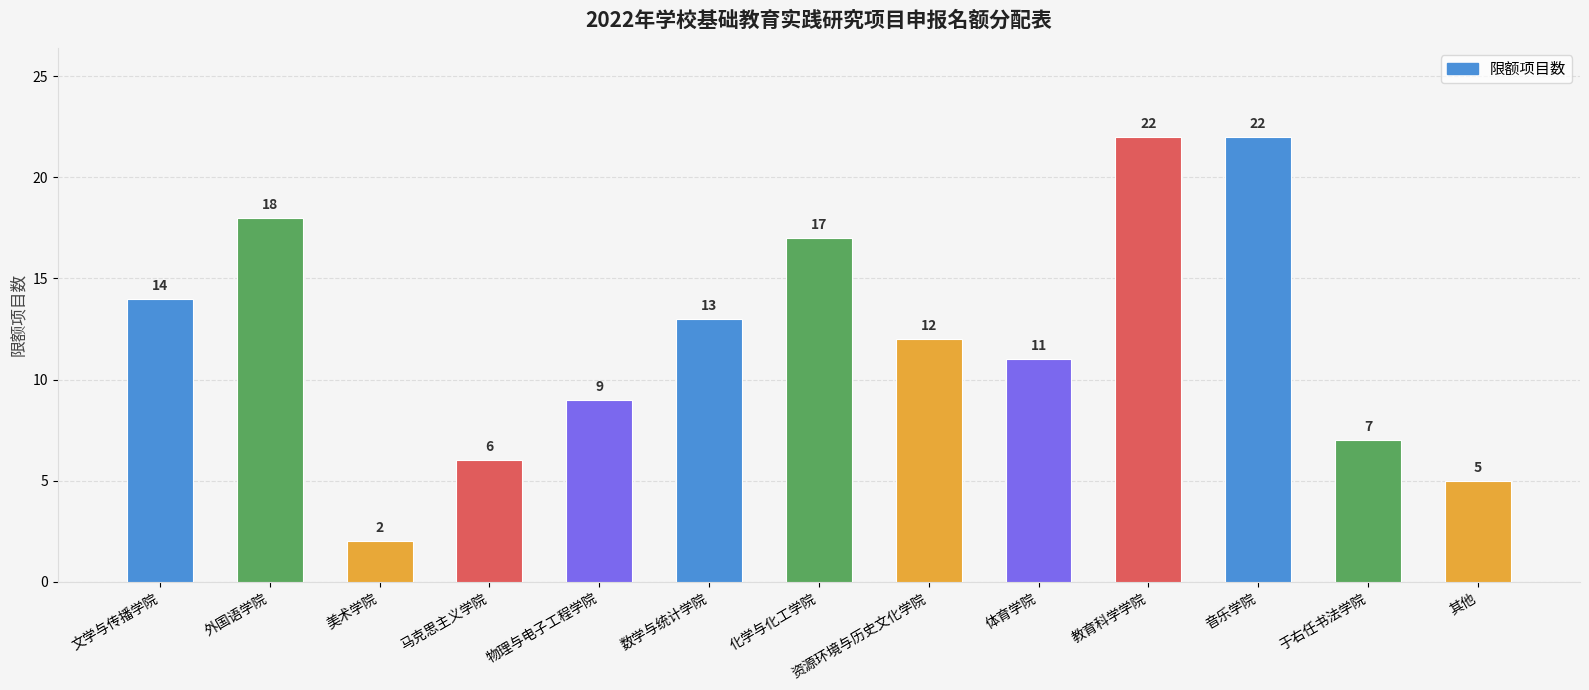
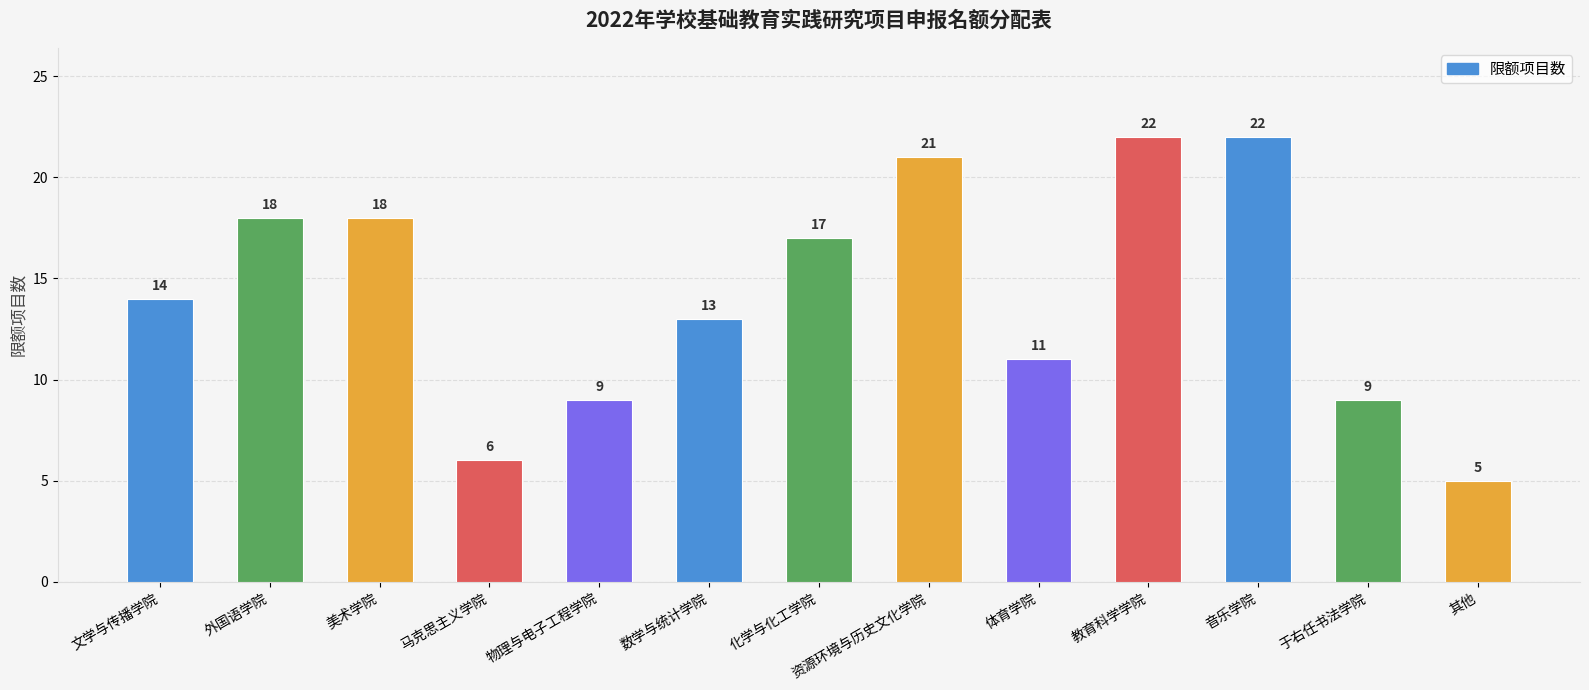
  {
    "文学与传播学院": 14,
    "外国语学院": 18,
-   "美术学院": 2,
+   "美术学院": 18,
    "马克思主义学院": 6,
    "物理与电子工程学院": 9,
    "数学与统计学院": 13,
    "化学与化工学院": 17,
-   "资源环境与历史文化学院": 12,
+   "资源环境与历史文化学院": 21,
    "体育学院": 11,
    "教育科学学院": 22,
    "音乐学院": 22,
-   "于右任书法学院": 7,
+   "于右任书法学院": 9,
    "其他": 5
  }
